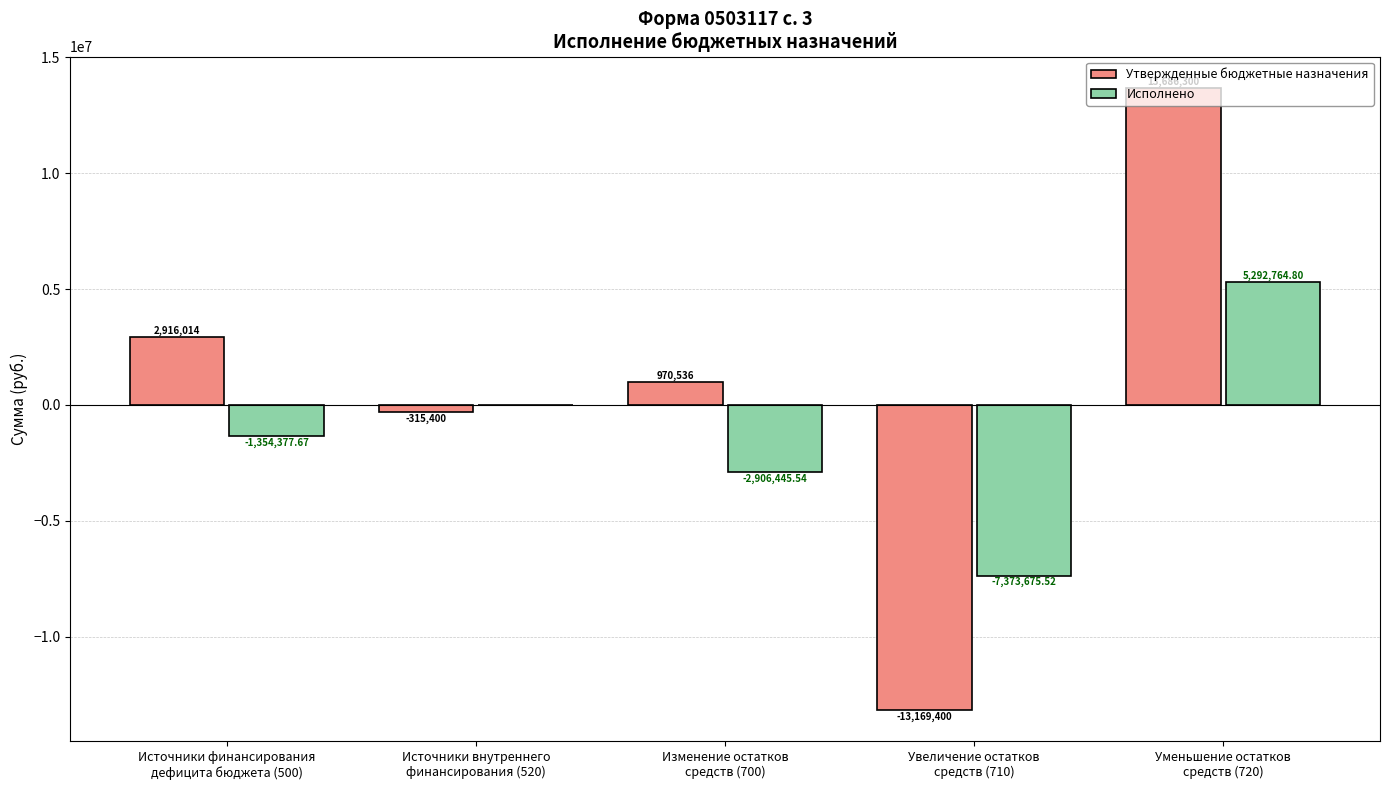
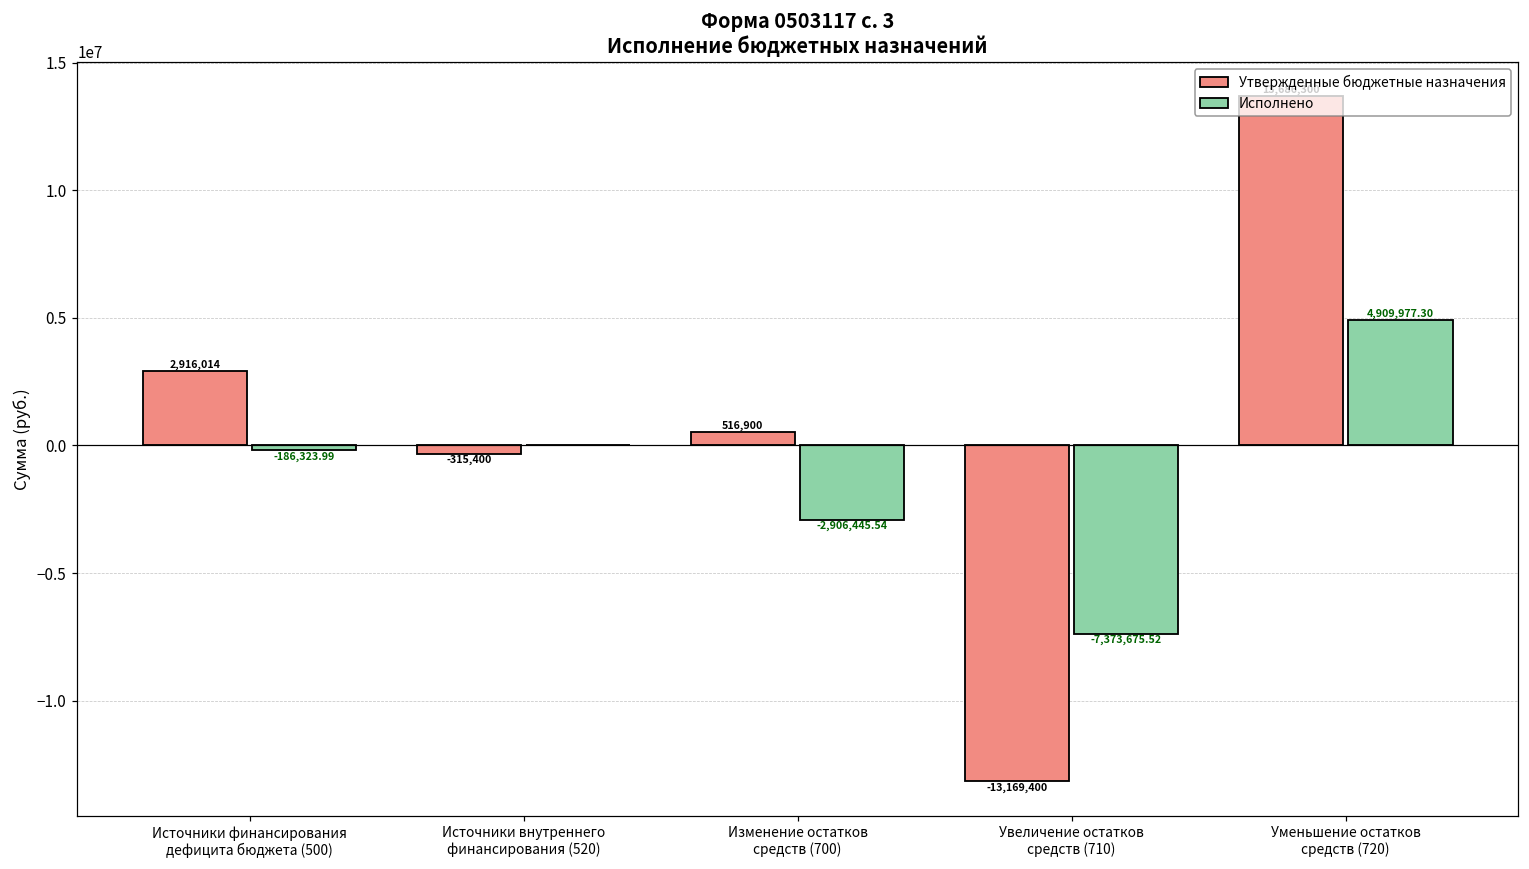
  {
    "Утвержденные бюджетные назначения": {
      "Источники финансирования дефицита бюджета (500)": "2,916,014",
      "Источники внутреннего финансирования (520)": "-315,400",
-     "Изменение остатков средств (700)": "970,536",
+     "Изменение остатков средств (700)": "516,900",
      "Увеличение остатков средств (710)": "-13,169,400"
    },
    "Исполнено": {
-     "Источники финансирования дефицита бюджета (500)": "-1,354,377.67",
+     "Источники финансирования дефицита бюджета (500)": "-186,323.99",
      "Изменение остатков средств (700)": "-2,906,445.54",
      "Увеличение остатков средств (710)": "-7,373,675.52",
-     "Уменьшение остатков средств (720)": "5,292,764.80"
+     "Уменьшение остатков средств (720)": "4,909,977.30"
    }
  }
